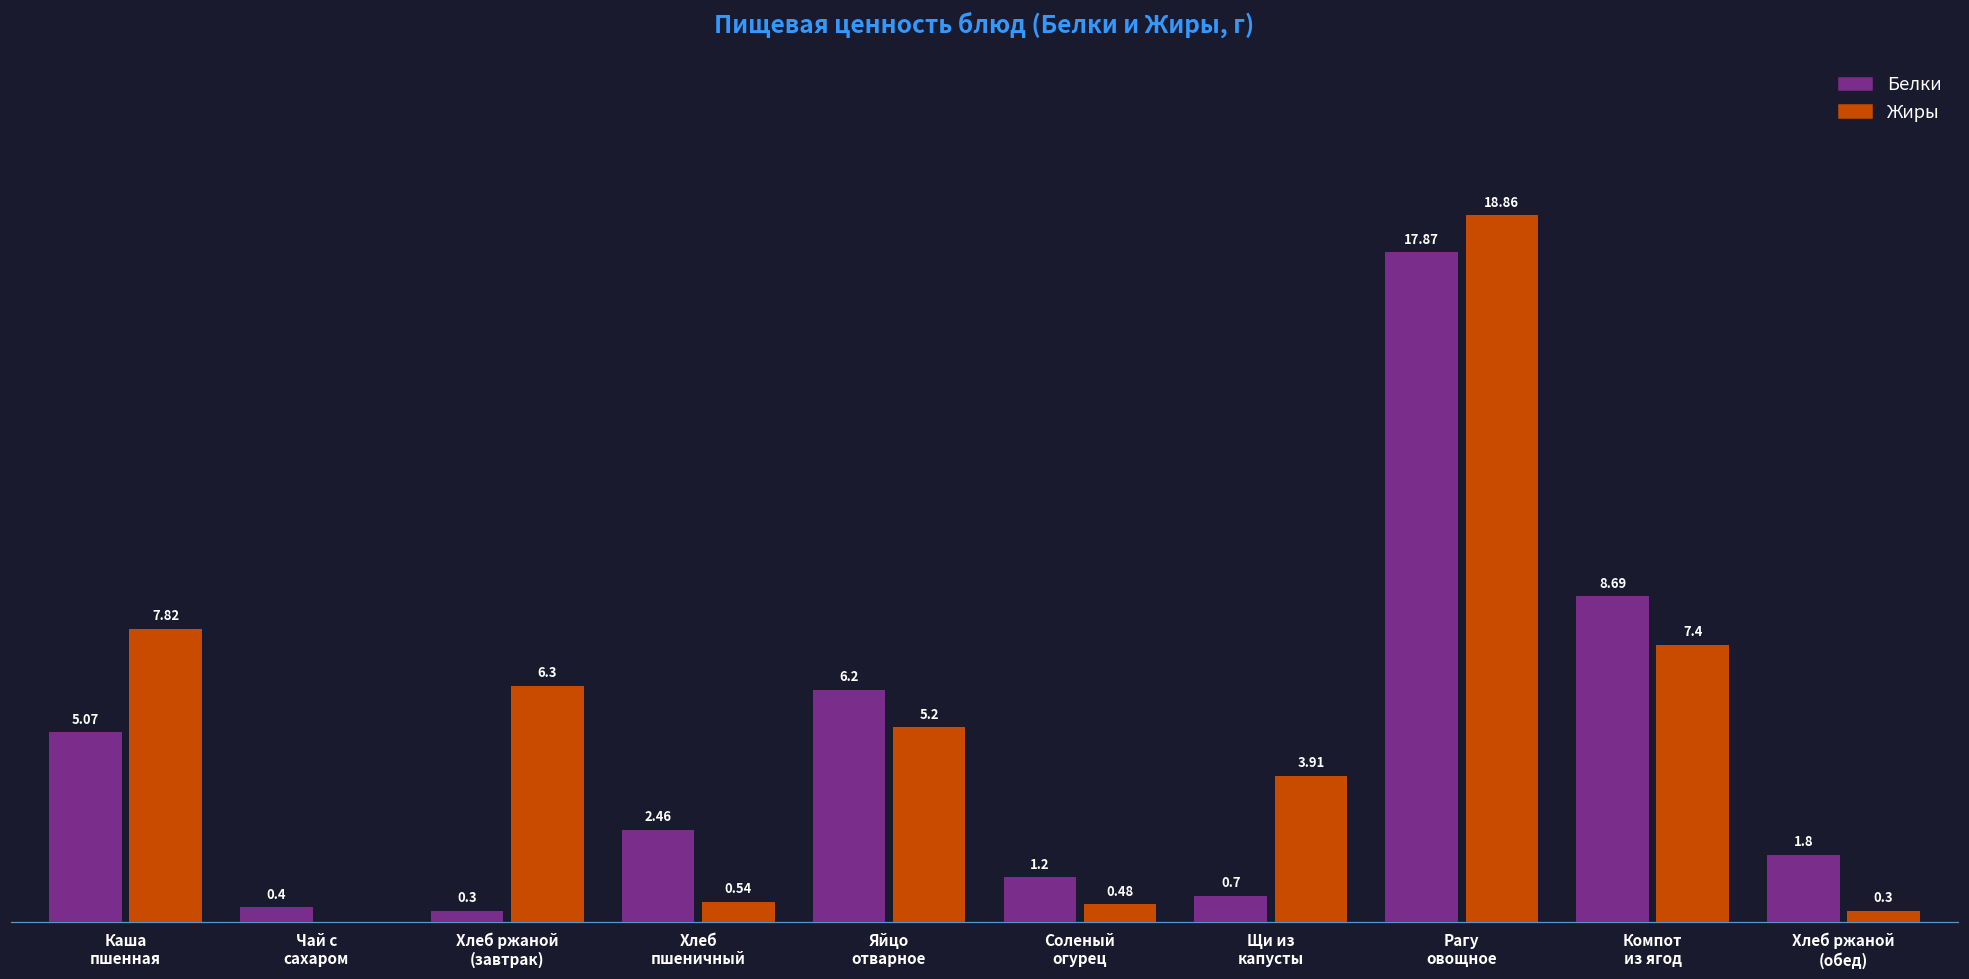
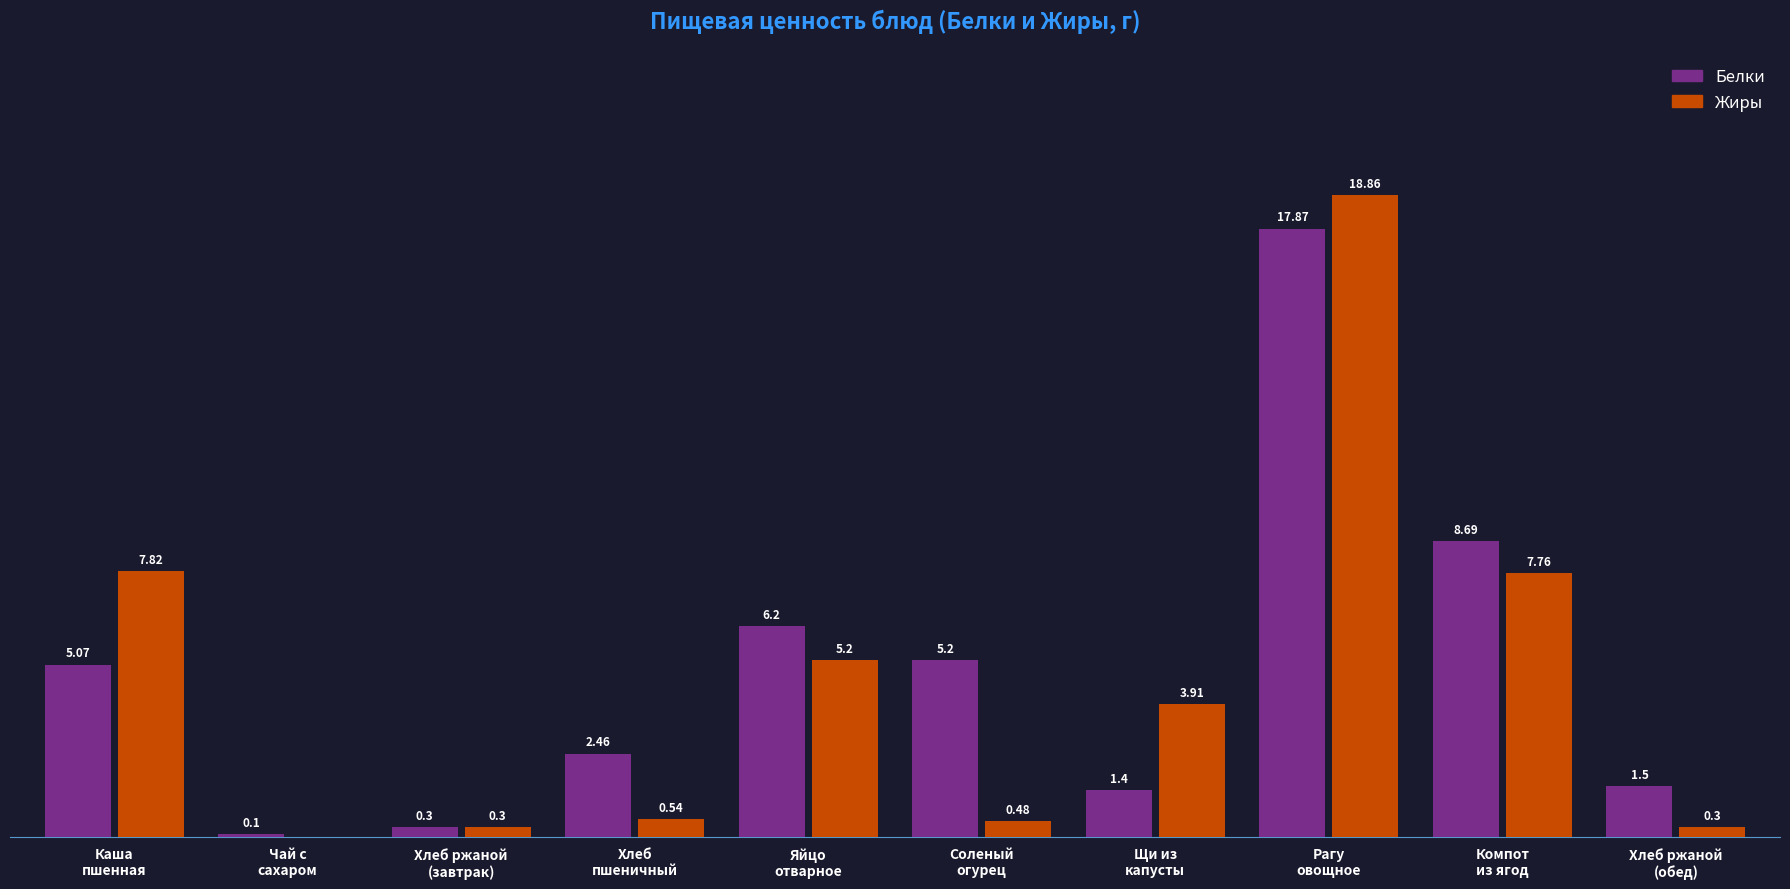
  {
    "Белки": {
      "Каша пшенная": 5.07,
-     "Чай с сахаром": 0.4,
+     "Чай с сахаром": 0.1,
      "Хлеб ржаной (завтрак)": 0.3,
      "Хлеб пшеничный": 2.46,
      "Яйцо отварное": 6.2,
-     "Соленый огурец": 1.2,
-     "Щи из капусты": 0.7,
+     "Соленый огурец": 5.2,
+     "Щи из капусты": 1.4,
      "Рагу овощное": 17.87,
      "Компот из ягод": 8.69,
-     "Хлеб ржаной (обед)": 1.8
+     "Хлеб ржаной (обед)": 1.5
    },
    "Жиры": {
      "Каша пшенная": 7.82,
-     "Хлеб ржаной (завтрак)": 6.3,
+     "Хлеб ржаной (завтрак)": 0.3,
      "Хлеб пшеничный": 0.54,
      "Яйцо отварное": 5.2,
      "Соленый огурец": 0.48,
      "Щи из капусты": 3.91,
      "Рагу овощное": 18.86,
-     "Компот из ягод": 7.4,
+     "Компот из ягод": 7.76,
      "Хлеб ржаной (обед)": 0.3
    }
  }
